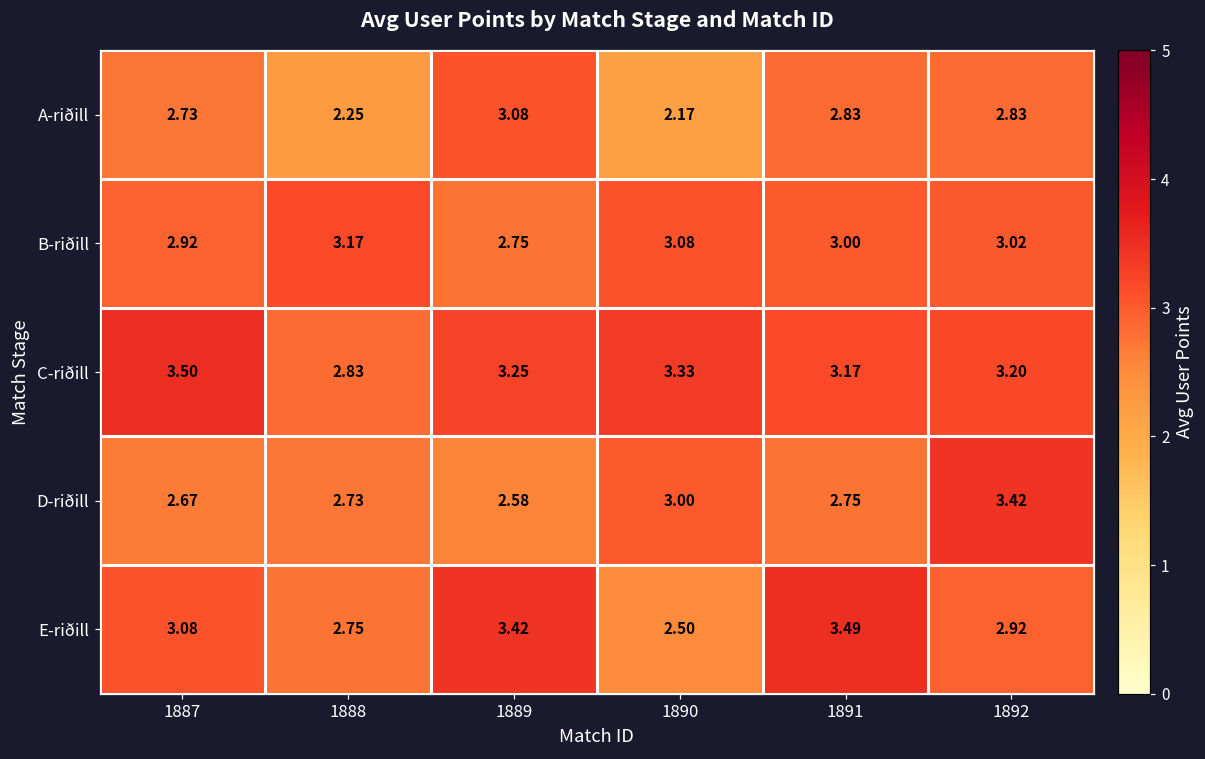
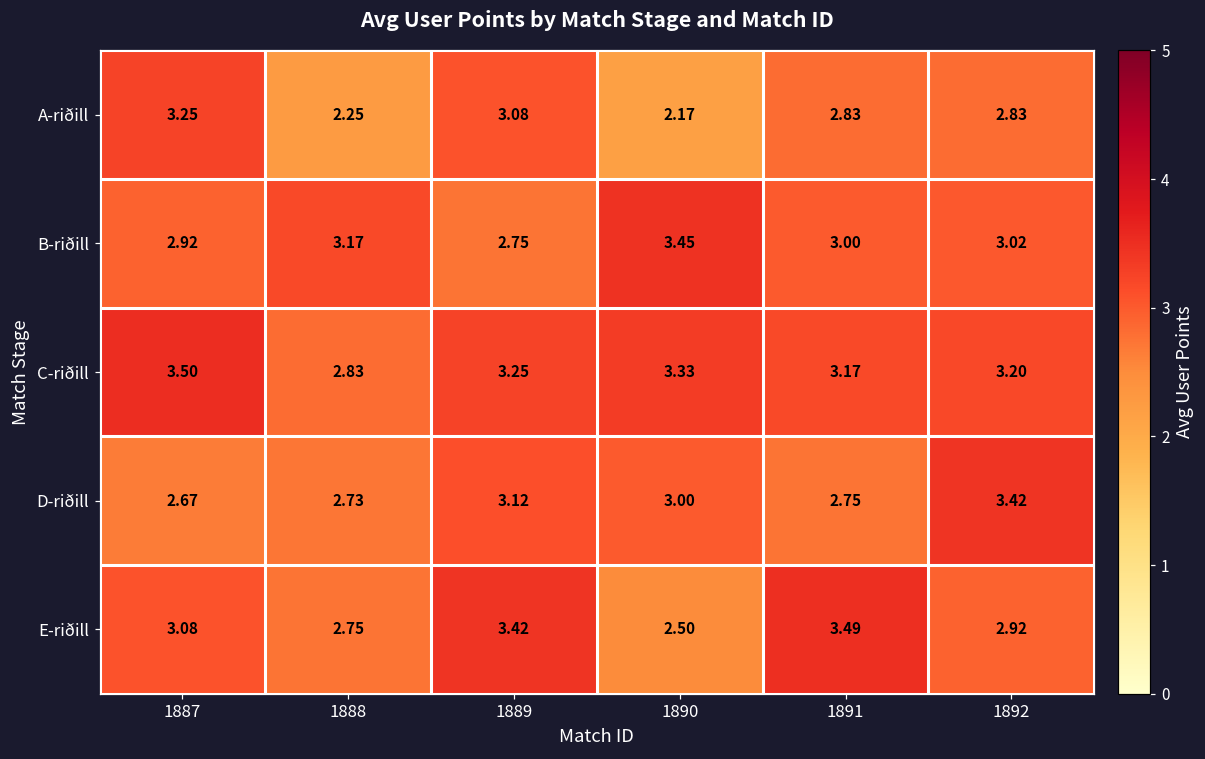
  {
    "A-riðill": {
-     "1887": 2.73,
+     "1887": 3.25,
      "1888": 2.25,
      "1889": 3.08,
      "1890": 2.17,
      "1891": 2.83,
      "1892": 2.83
    },
    "B-riðill": {
      "1887": 2.92,
      "1888": 3.17,
      "1889": 2.75,
-     "1890": 3.08,
+     "1890": 3.45,
      "1891": 3.00,
      "1892": 3.02
    },
    "C-riðill": {
      "1887": 3.50,
      "1888": 2.83,
      "1889": 3.25,
      "1890": 3.33,
      "1891": 3.17,
      "1892": 3.20
    },
    "D-riðill": {
      "1887": 2.67,
      "1888": 2.73,
-     "1889": 2.58,
+     "1889": 3.12,
      "1890": 3.00,
      "1891": 2.75,
      "1892": 3.42
    },
    "E-riðill": {
      "1887": 3.08,
      "1888": 2.75,
      "1889": 3.42,
      "1890": 2.50,
      "1891": 3.49,
      "1892": 2.92
    }
  }
